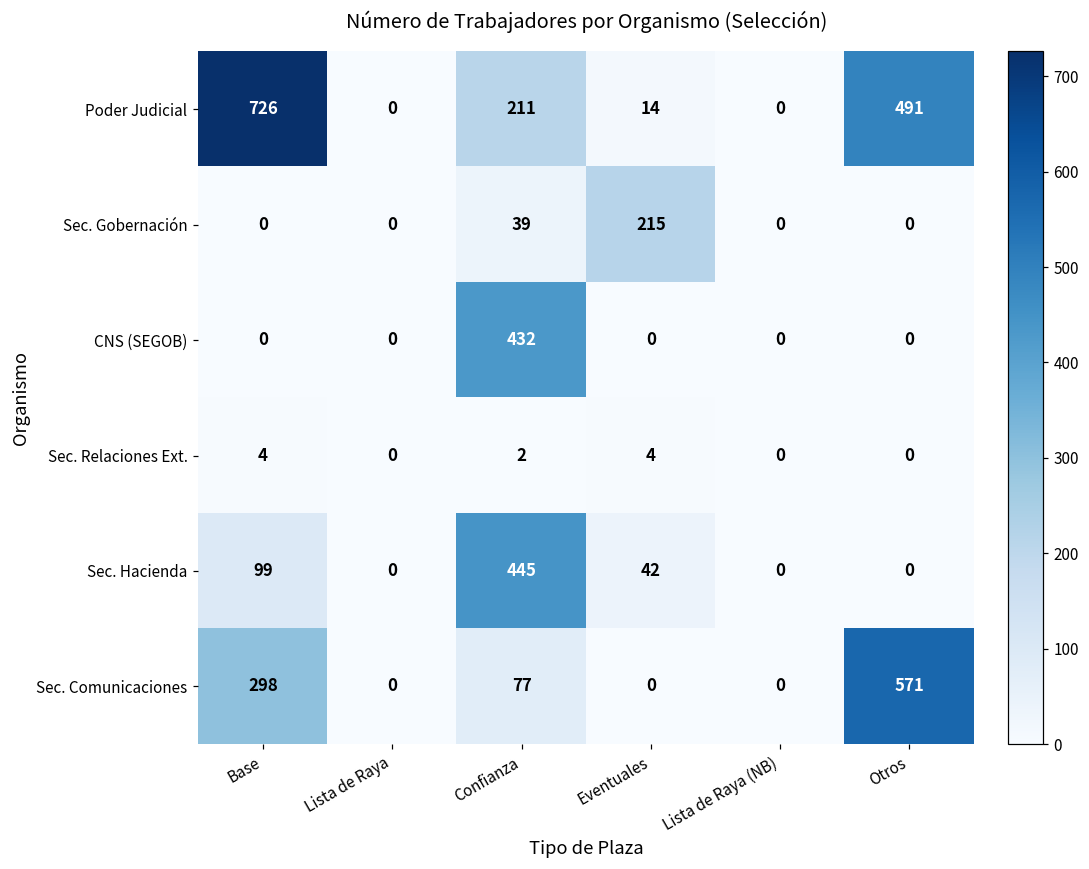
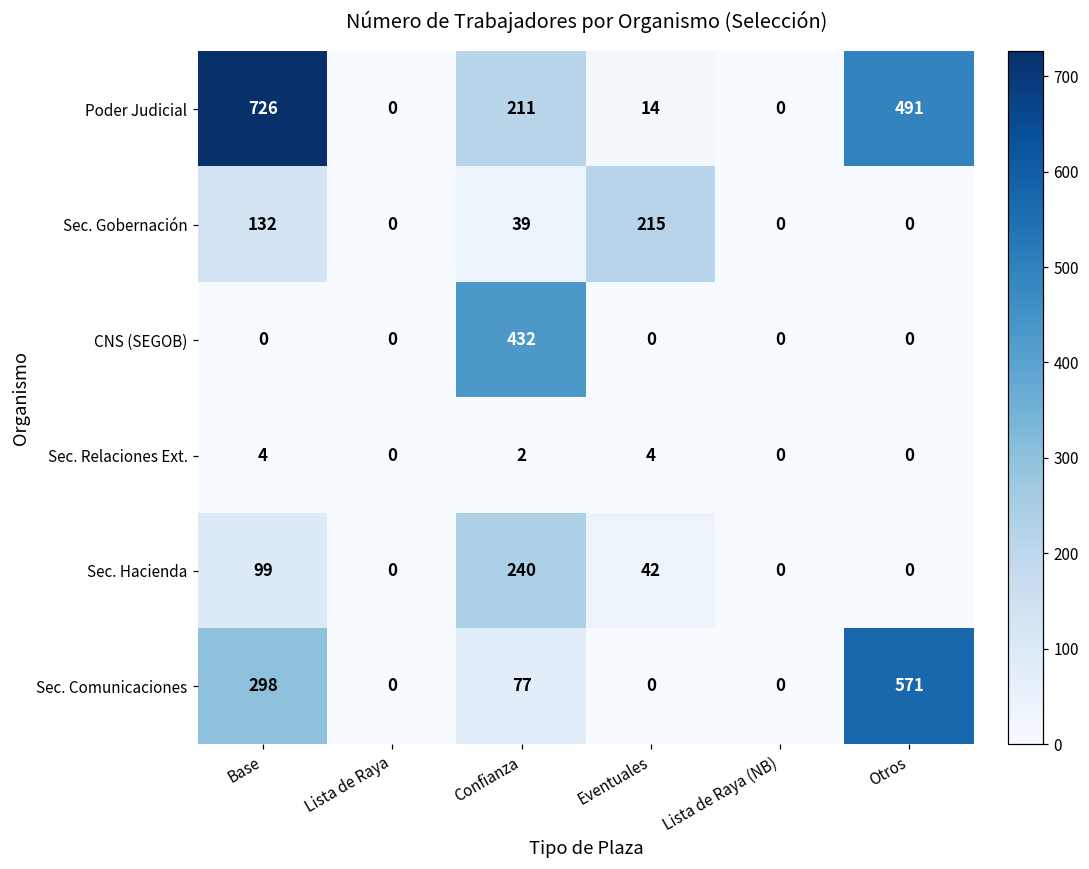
  {
    "Poder Judicial": {
      "Base": 726,
      "Lista de Raya": 0,
      "Confianza": 211,
      "Eventuales": 14,
      "Lista de Raya (NB)": 0,
      "Otros": 491
    },
    "Sec. Gobernación": {
-     "Base": 0,
+     "Base": 132,
      "Lista de Raya": 0,
      "Confianza": 39,
      "Eventuales": 215,
      "Lista de Raya (NB)": 0,
      "Otros": 0
    },
    "CNS (SEGOB)": {
      "Base": 0,
      "Lista de Raya": 0,
      "Confianza": 432,
      "Eventuales": 0,
      "Lista de Raya (NB)": 0,
      "Otros": 0
    },
    "Sec. Relaciones Ext.": {
      "Base": 4,
      "Lista de Raya": 0,
      "Confianza": 2,
      "Eventuales": 4,
      "Lista de Raya (NB)": 0,
      "Otros": 0
    },
    "Sec. Hacienda": {
      "Base": 99,
      "Lista de Raya": 0,
-     "Confianza": 445,
+     "Confianza": 240,
      "Eventuales": 42,
      "Lista de Raya (NB)": 0,
      "Otros": 0
    },
    "Sec. Comunicaciones": {
      "Base": 298,
      "Lista de Raya": 0,
      "Confianza": 77,
      "Eventuales": 0,
      "Lista de Raya (NB)": 0,
      "Otros": 571
    }
  }
